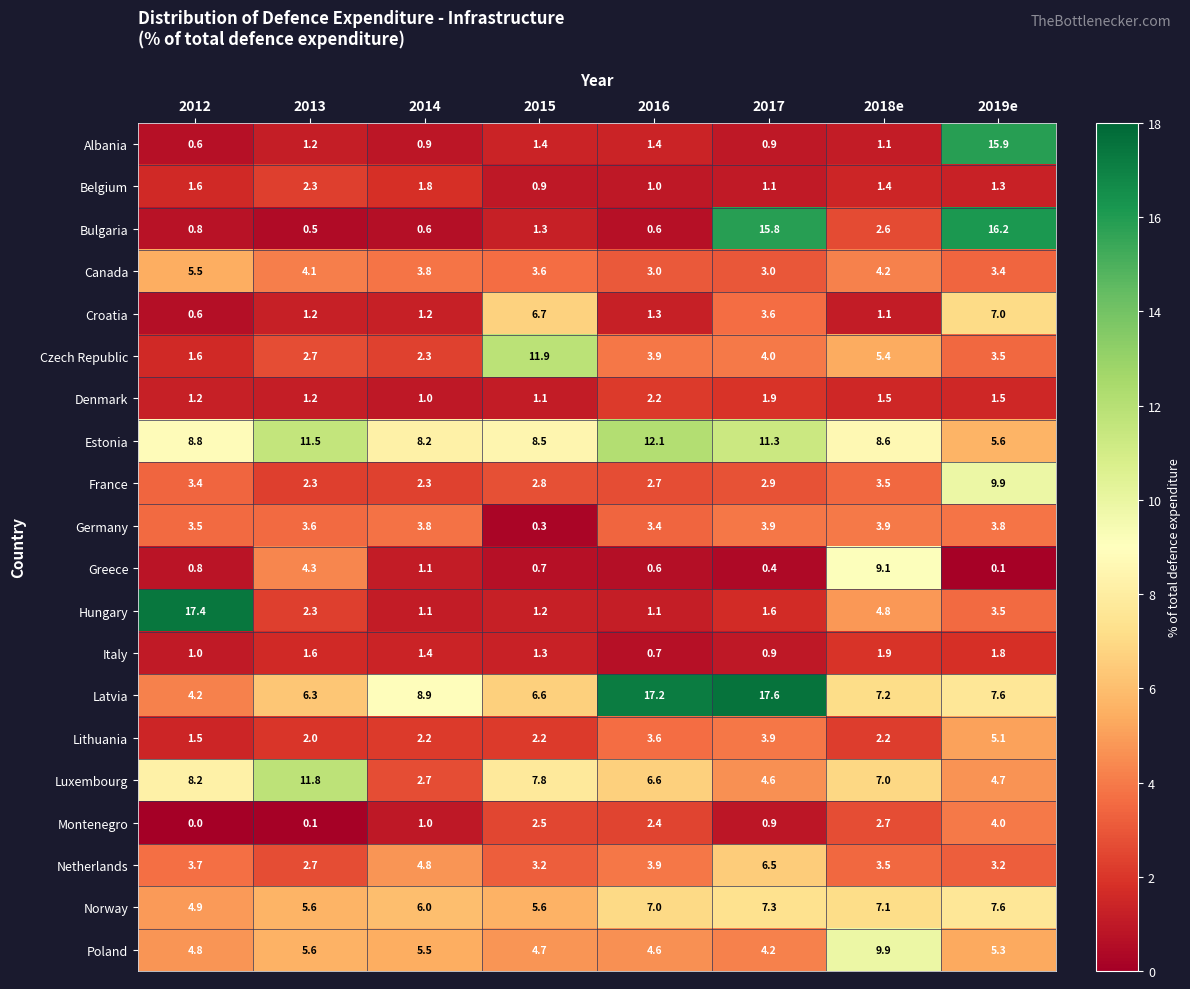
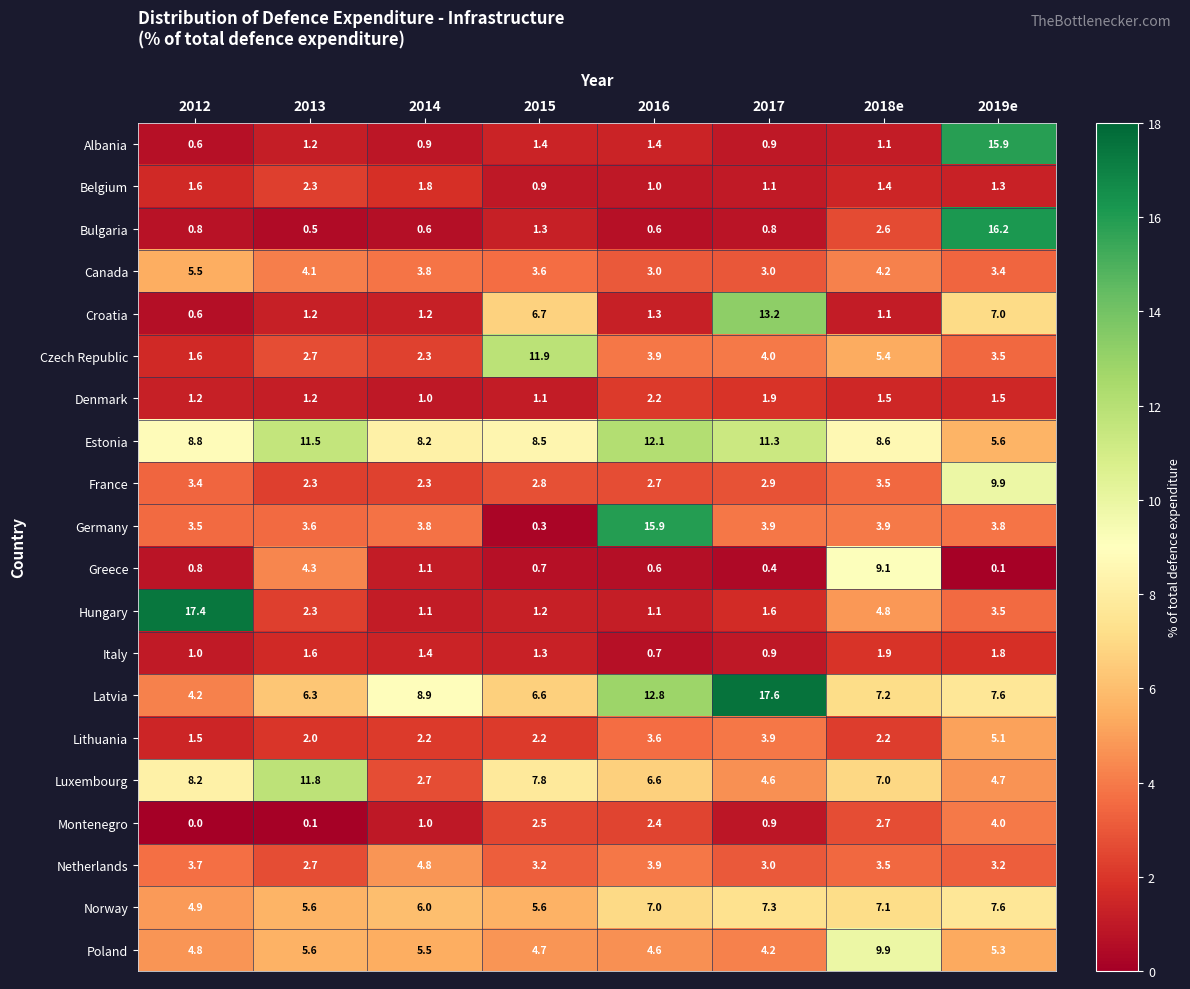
  {
    "Albania": {
      "2012": 0.6,
      "2013": 1.2,
      "2014": 0.9,
      "2015": 1.4,
      "2016": 1.4,
      "2017": 0.9,
      "2018e": 1.1,
      "2019e": 15.9
    },
    "Belgium": {
      "2012": 1.6,
      "2013": 2.3,
      "2014": 1.8,
      "2015": 0.9,
      "2016": 1.0,
      "2017": 1.1,
      "2018e": 1.4,
      "2019e": 1.3
    },
    "Bulgaria": {
      "2012": 0.8,
      "2013": 0.5,
      "2014": 0.6,
      "2015": 1.3,
      "2016": 0.6,
-     "2017": 15.8,
+     "2017": 0.8,
      "2018e": 2.6,
      "2019e": 16.2
    },
    "Canada": {
      "2012": 5.5,
      "2013": 4.1,
      "2014": 3.8,
      "2015": 3.6,
      "2016": 3.0,
      "2017": 3.0,
      "2018e": 4.2,
      "2019e": 3.4
    },
    "Croatia": {
      "2012": 0.6,
      "2013": 1.2,
      "2014": 1.2,
      "2015": 6.7,
      "2016": 1.3,
-     "2017": 3.6,
+     "2017": 13.2,
      "2018e": 1.1,
      "2019e": 7.0
    },
    "Czech Republic": {
      "2012": 1.6,
      "2013": 2.7,
      "2014": 2.3,
      "2015": 11.9,
      "2016": 3.9,
      "2017": 4.0,
      "2018e": 5.4,
      "2019e": 3.5
    },
    "Denmark": {
      "2012": 1.2,
      "2013": 1.2,
      "2014": 1.0,
      "2015": 1.1,
      "2016": 2.2,
      "2017": 1.9,
      "2018e": 1.5,
      "2019e": 1.5
    },
    "Estonia": {
      "2012": 8.8,
      "2013": 11.5,
      "2014": 8.2,
      "2015": 8.5,
      "2016": 12.1,
      "2017": 11.3,
      "2018e": 8.6,
      "2019e": 5.6
    },
    "France": {
      "2012": 3.4,
      "2013": 2.3,
      "2014": 2.3,
      "2015": 2.8,
      "2016": 2.7,
      "2017": 2.9,
      "2018e": 3.5,
      "2019e": 9.9
    },
    "Germany": {
      "2012": 3.5,
      "2013": 3.6,
      "2014": 3.8,
      "2015": 0.3,
-     "2016": 3.4,
+     "2016": 15.9,
      "2017": 3.9,
      "2018e": 3.9,
      "2019e": 3.8
    },
    "Greece": {
      "2012": 0.8,
      "2013": 4.3,
      "2014": 1.1,
      "2015": 0.7,
      "2016": 0.6,
      "2017": 0.4,
      "2018e": 9.1,
      "2019e": 0.1
    },
    "Hungary": {
      "2012": 17.4,
      "2013": 2.3,
      "2014": 1.1,
      "2015": 1.2,
      "2016": 1.1,
      "2017": 1.6,
      "2018e": 4.8,
      "2019e": 3.5
    },
    "Italy": {
      "2012": 1.0,
      "2013": 1.6,
      "2014": 1.4,
      "2015": 1.3,
      "2016": 0.7,
      "2017": 0.9,
      "2018e": 1.9,
      "2019e": 1.8
    },
    "Latvia": {
      "2012": 4.2,
      "2013": 6.3,
      "2014": 8.9,
      "2015": 6.6,
-     "2016": 17.2,
+     "2016": 12.8,
      "2017": 17.6,
      "2018e": 7.2,
      "2019e": 7.6
    },
    "Lithuania": {
      "2012": 1.5,
      "2013": 2.0,
      "2014": 2.2,
      "2015": 2.2,
      "2016": 3.6,
      "2017": 3.9,
      "2018e": 2.2,
      "2019e": 5.1
    },
    "Luxembourg": {
      "2012": 8.2,
      "2013": 11.8,
      "2014": 2.7,
      "2015": 7.8,
      "2016": 6.6,
      "2017": 4.6,
      "2018e": 7.0,
      "2019e": 4.7
    },
    "Montenegro": {
      "2012": 0.0,
      "2013": 0.1,
      "2014": 1.0,
      "2015": 2.5,
      "2016": 2.4,
      "2017": 0.9,
      "2018e": 2.7,
      "2019e": 4.0
    },
    "Netherlands": {
      "2012": 3.7,
      "2013": 2.7,
      "2014": 4.8,
      "2015": 3.2,
      "2016": 3.9,
-     "2017": 6.5,
+     "2017": 3.0,
      "2018e": 3.5,
      "2019e": 3.2
    },
    "Norway": {
      "2012": 4.9,
      "2013": 5.6,
      "2014": 6.0,
      "2015": 5.6,
      "2016": 7.0,
      "2017": 7.3,
      "2018e": 7.1,
      "2019e": 7.6
    },
    "Poland": {
      "2012": 4.8,
      "2013": 5.6,
      "2014": 5.5,
      "2015": 4.7,
      "2016": 4.6,
      "2017": 4.2,
      "2018e": 9.9,
      "2019e": 5.3
    }
  }
